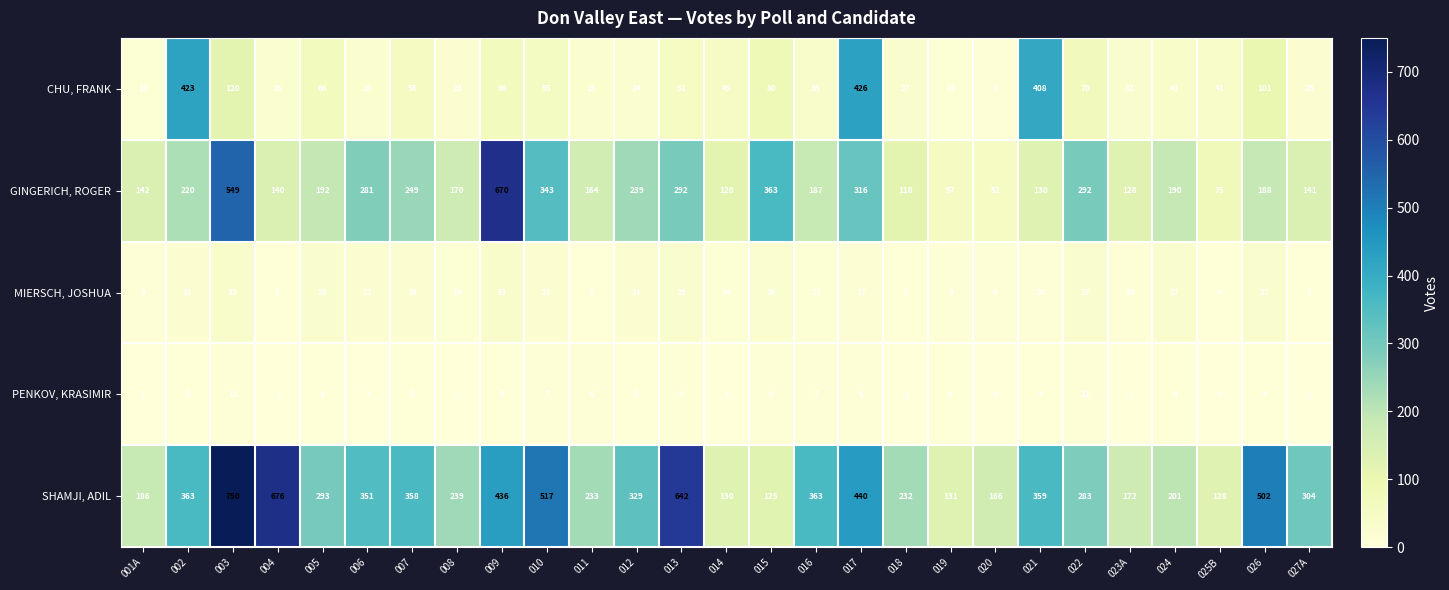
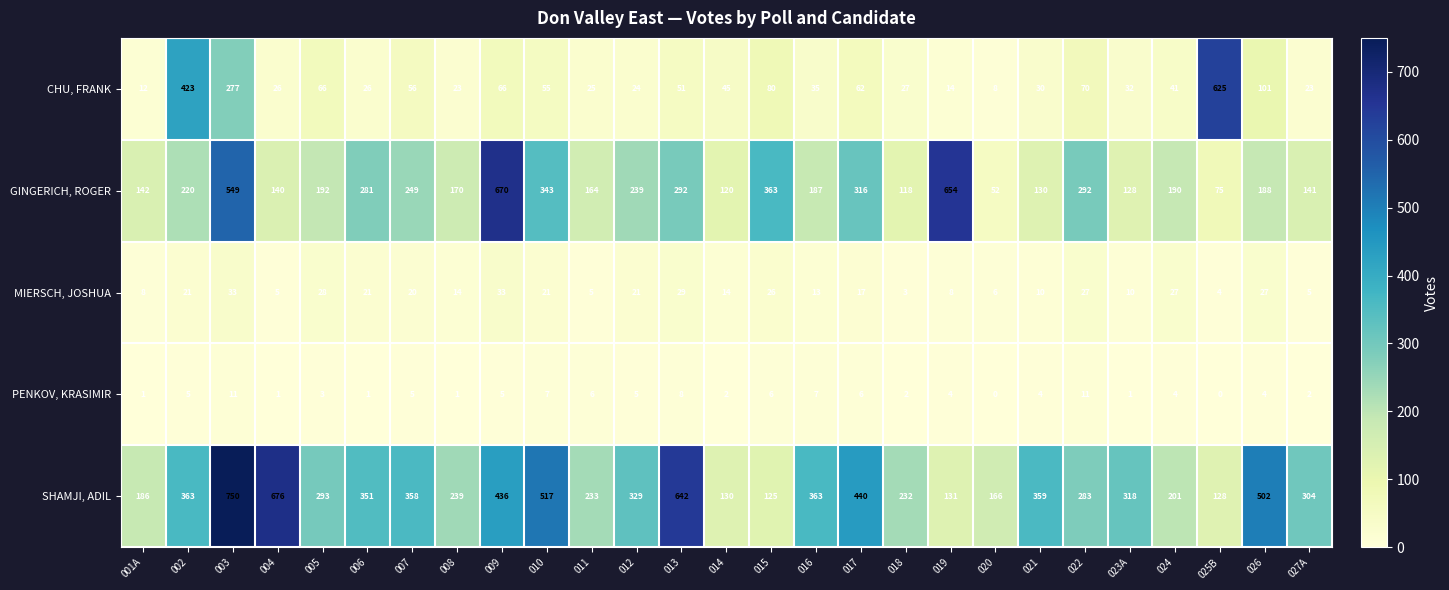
  {
    "CHU, FRANK": {
      "002": 423,
-     "003": 120,
+     "003": 277,
      "004": 26,
      "005": 66,
      "006": 26,
      "007": 56,
      "009": 66,
      "010": 55,
      "011": 25,
      "012": 24,
      "013": 51,
      "014": 45,
      "015": 80,
      "016": 35,
-     "017": 426,
+     "017": 62,
      "018": 27,
-     "021": 408,
+     "021": 30,
      "022": 70,
      "023A": 32,
      "024": 41,
-     "025B": 41,
+     "025B": 625,
      "026": 101
    },
    "GINGERICH, ROGER": {
      "001A": 142,
      "002": 220,
      "003": 549,
      "004": 140,
      "005": 192,
      "006": 281,
      "007": 249,
      "008": 170,
      "009": 670,
      "010": 343,
      "011": 164,
      "012": 239,
      "013": 292,
      "014": 120,
      "015": 363,
      "016": 187,
      "017": 316,
      "018": 118,
-     "019": 57,
+     "019": 654,
      "020": 52,
      "021": 130,
      "022": 292,
      "023A": 128,
      "024": 190,
      "025B": 75,
      "026": 188,
      "027A": 141
    },
    "MIERSCH, JOSHUA": {
      "003": 33,
      "005": 28,
      "009": 33,
      "013": 29,
      "015": 26,
      "022": 27,
      "024": 27,
      "026": 27
    },
    "SHAMJI, ADIL": {
      "001A": 186,
      "002": 363,
      "003": 750,
      "004": 676,
      "005": 293,
      "006": 351,
      "007": 358,
      "008": 239,
      "009": 436,
      "010": 517,
      "011": 233,
      "012": 329,
      "013": 642,
      "014": 130,
      "015": 125,
      "016": 363,
      "017": 440,
      "018": 232,
      "019": 131,
      "020": 166,
      "021": 359,
      "022": 283,
-     "023A": 172,
+     "023A": 318,
      "024": 201,
      "025B": 128,
      "026": 502,
      "027A": 304
    }
  }
